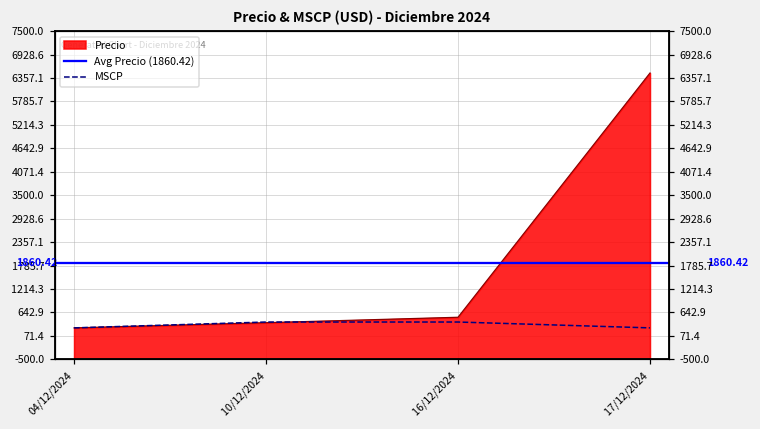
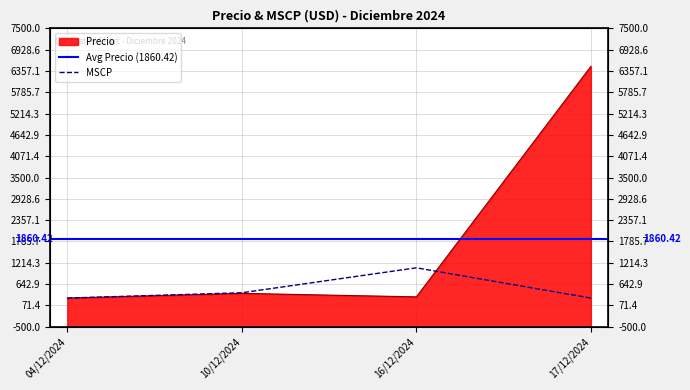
  {
    "Precio": {
-     "16/12/2024": 500,
+     "16/12/2024": 300,
      "17/12/2024": 6500
    },
    "MSCP": {
-     "16/12/2024": 400,
+     "16/12/2024": 1100,
      "17/12/2024": 300
    }
  }
